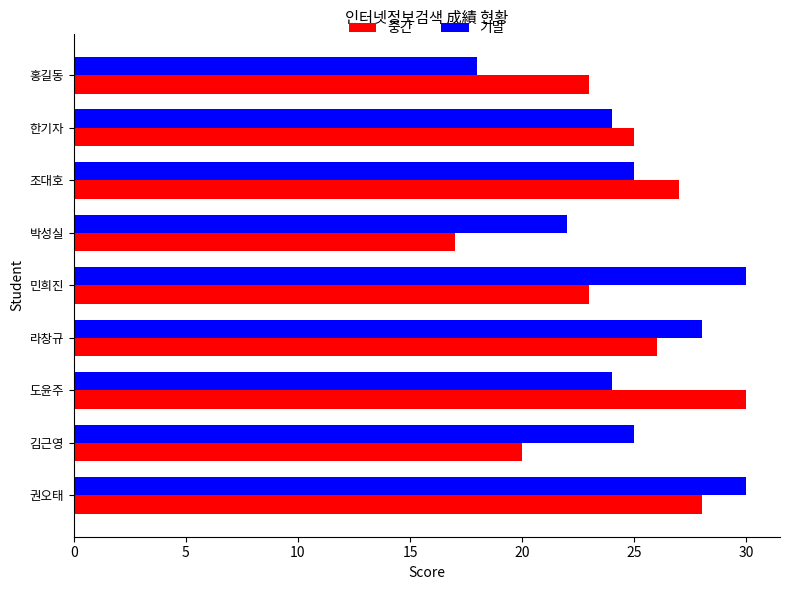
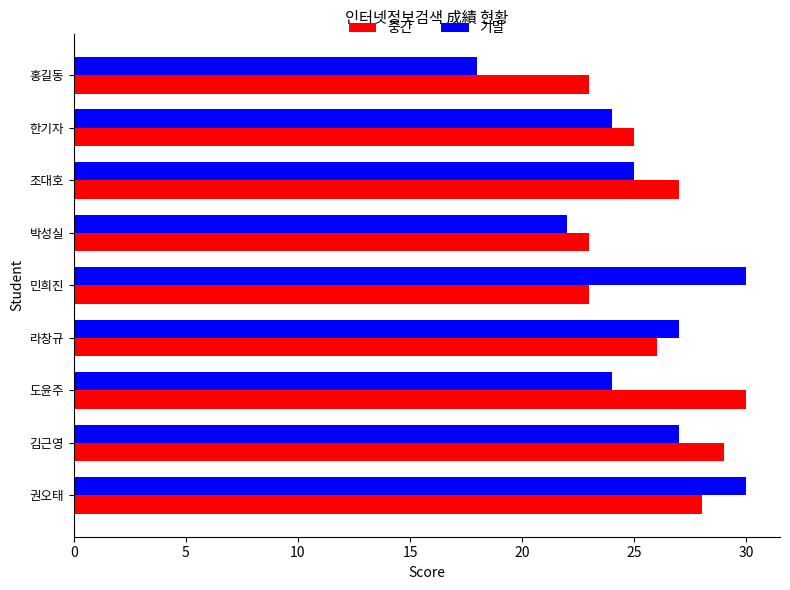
  {
    "중간": {
      "홍길동": 23,
      "한기자": 25,
      "조대호": 27,
-     "박성실": 17,
+     "박성실": 23,
      "민희진": 23,
      "라창규": 26,
      "도윤주": 30,
-     "김근영": 20,
+     "김근영": 29,
      "권오태": 28
    },
    "기말": {
      "홍길동": 18,
      "한기자": 24,
      "조대호": 25,
      "박성실": 22,
      "민희진": 30,
-     "라창규": 28,
+     "라창규": 27,
      "도윤주": 24,
-     "김근영": 25,
+     "김근영": 27,
      "권오태": 30
    }
  }
